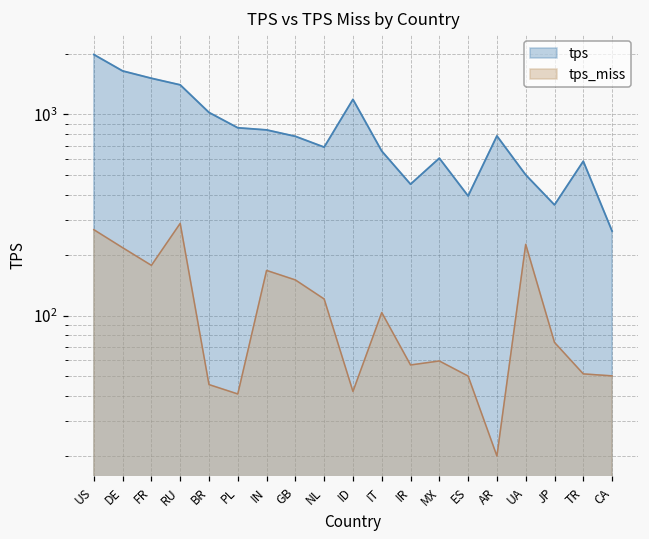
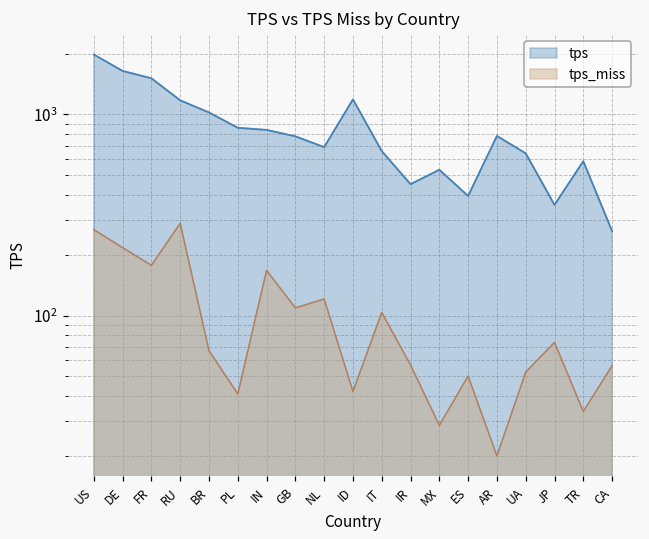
  {
    "tps": {
      "US": 2000,
      "DE": 1600,
      "FR": 1500,
-     "RU": 1400,
+     "RU": 1200,
      "BR": 1000,
      "PL": 900,
      "IN": 800,
      "GB": 780,
      "NL": 690,
      "ID": 1200,
      "IT": 660,
      "IR": 450,
-     "MX": 610,
+     "MX": 530,
      "ES": 390,
      "AR": 780,
-     "UA": 500,
+     "UA": 640,
      "JP": 360,
      "TR": 590,
      "CA": 260
    },
    "tps_miss": {
      "US": 270,
      "DE": 220,
      "FR": 180,
      "RU": 290,
-     "BR": 46,
+     "BR": 67,
      "PL": 41,
      "IN": 170,
-     "GB": 150,
+     "GB": 110,
      "NL": 120,
      "ID": 42,
      "IT": 100,
      "IR": 57,
-     "MX": 60,
+     "MX": 29,
      "ES": 50,
      "AR": 20,
-     "UA": 230,
+     "UA": 52,
      "JP": 74,
-     "TR": 51,
-     "CA": 50
+     "TR": 33,
+     "CA": 56
    }
  }
